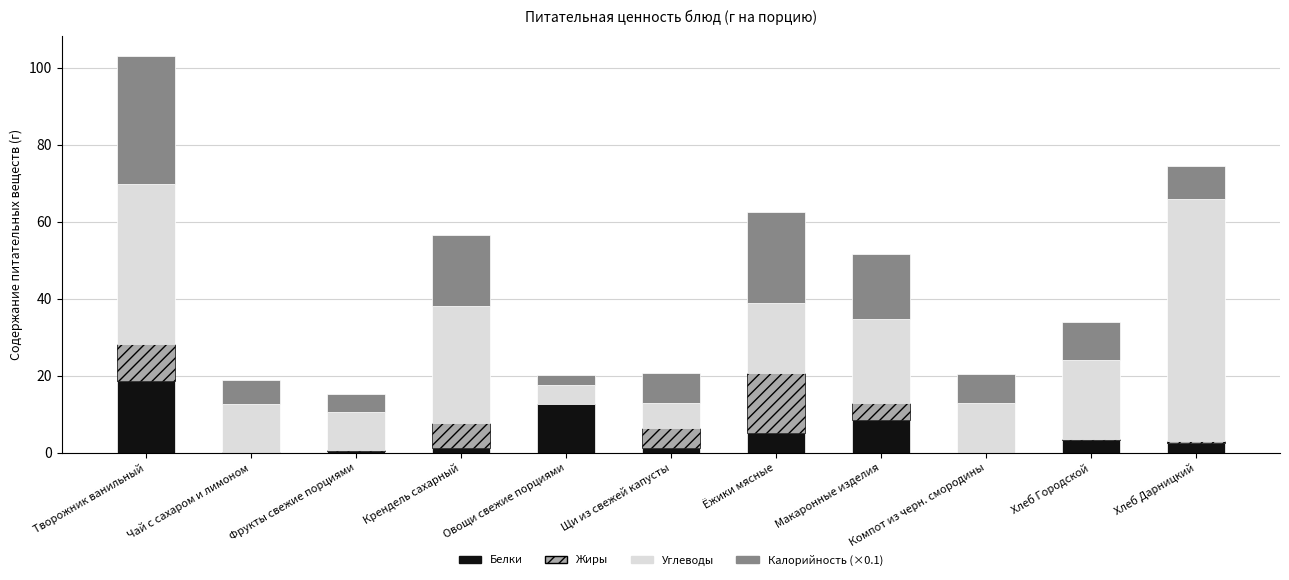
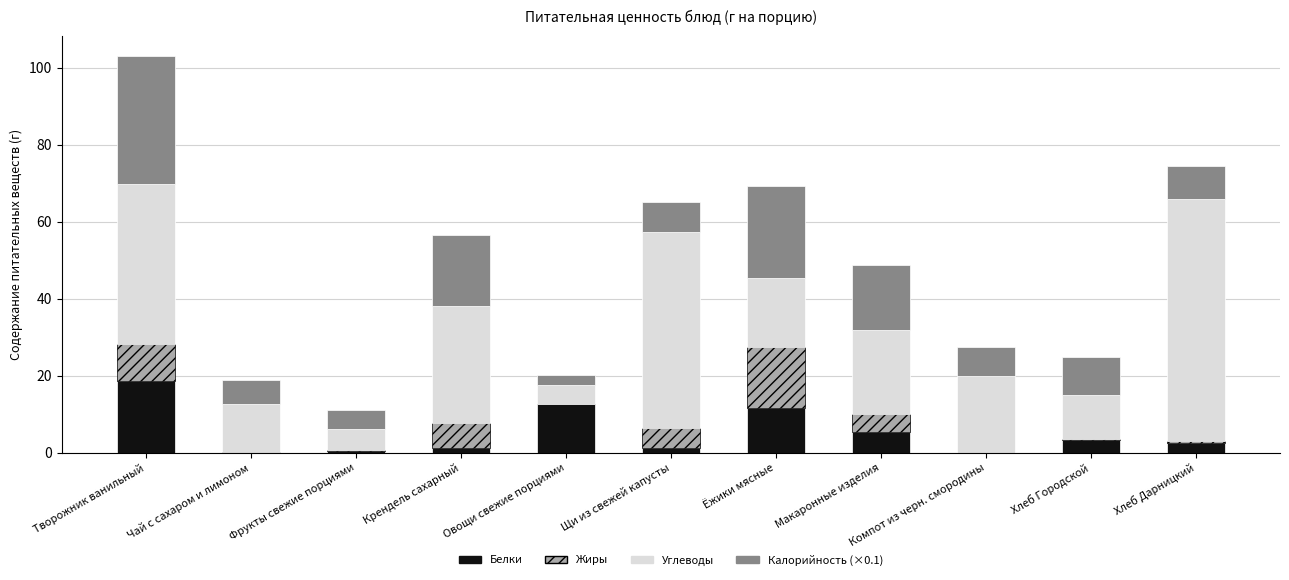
  {
    "Белки": {
      "Творожник ванильный": 19,
      "Крендель сахарный": 1,
      "Овощи свежие порциями": 13,
      "Щи из свежей капусты": 1,
-     "Ёжики мясные": 5,
-     "Макаронные изделия": 9,
+     "Ёжики мясные": 12,
+     "Макаронные изделия": 6,
      "Компот из черн. смородины": 0,
      "Хлеб Городской": 3,
      "Хлеб Дарницкий": 3
    },
    "Углеводы": {
      "Творожник ванильный": 42,
      "Чай с сахаром и лимоном": 13,
-     "Фрукты свежие порциями": 10,
+     "Фрукты свежие порциями": 6,
      "Крендель сахарный": 30,
      "Овощи свежие порциями": 5,
-     "Щи из свежей капусты": 7,
+     "Щи из свежей капусты": 51,
      "Ёжики мясные": 18,
      "Макаронные изделия": 22,
-     "Компот из черн. смородины": 13,
-     "Хлеб Городской": 20,
+     "Компот из черн. смородины": 20,
+     "Хлеб Городской": 11,
      "Хлеб Дарницкий": 63
    }
  }
